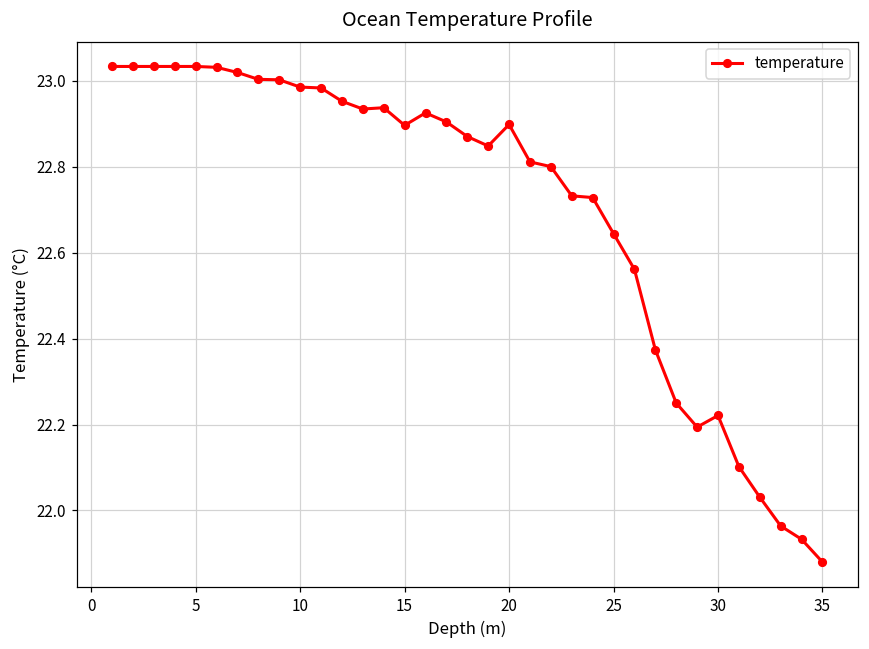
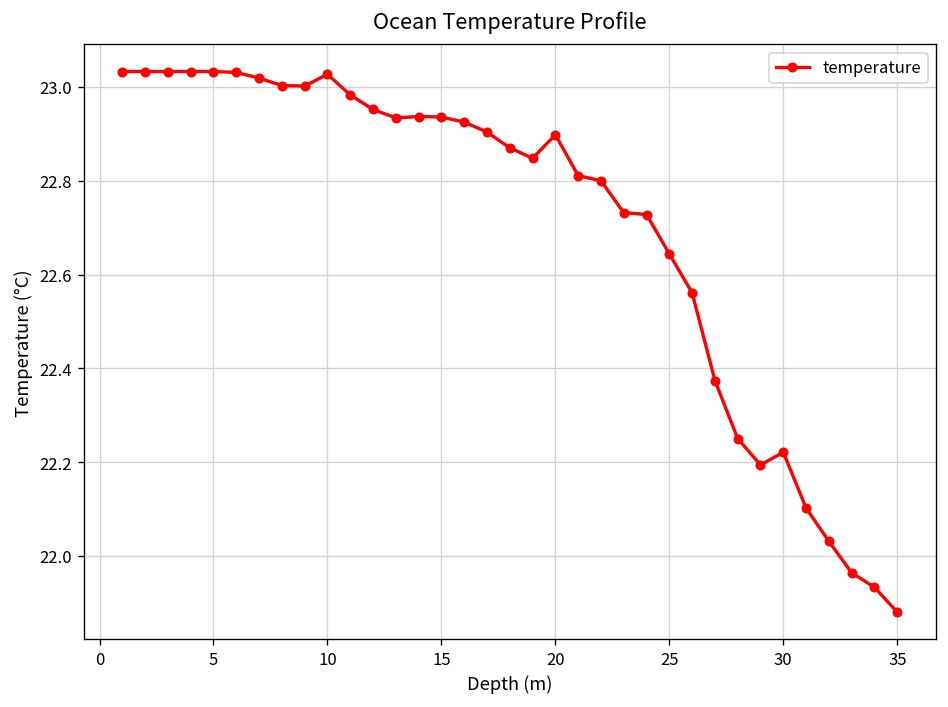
  {
    "5": 23.03,
-   "10": 22.99,
-   "15": 22.90,
+   "10": 23.03,
+   "15": 22.94,
    "20": 22.90,
    "25": 22.64,
    "30": 22.22,
    "35": 21.88
  }
